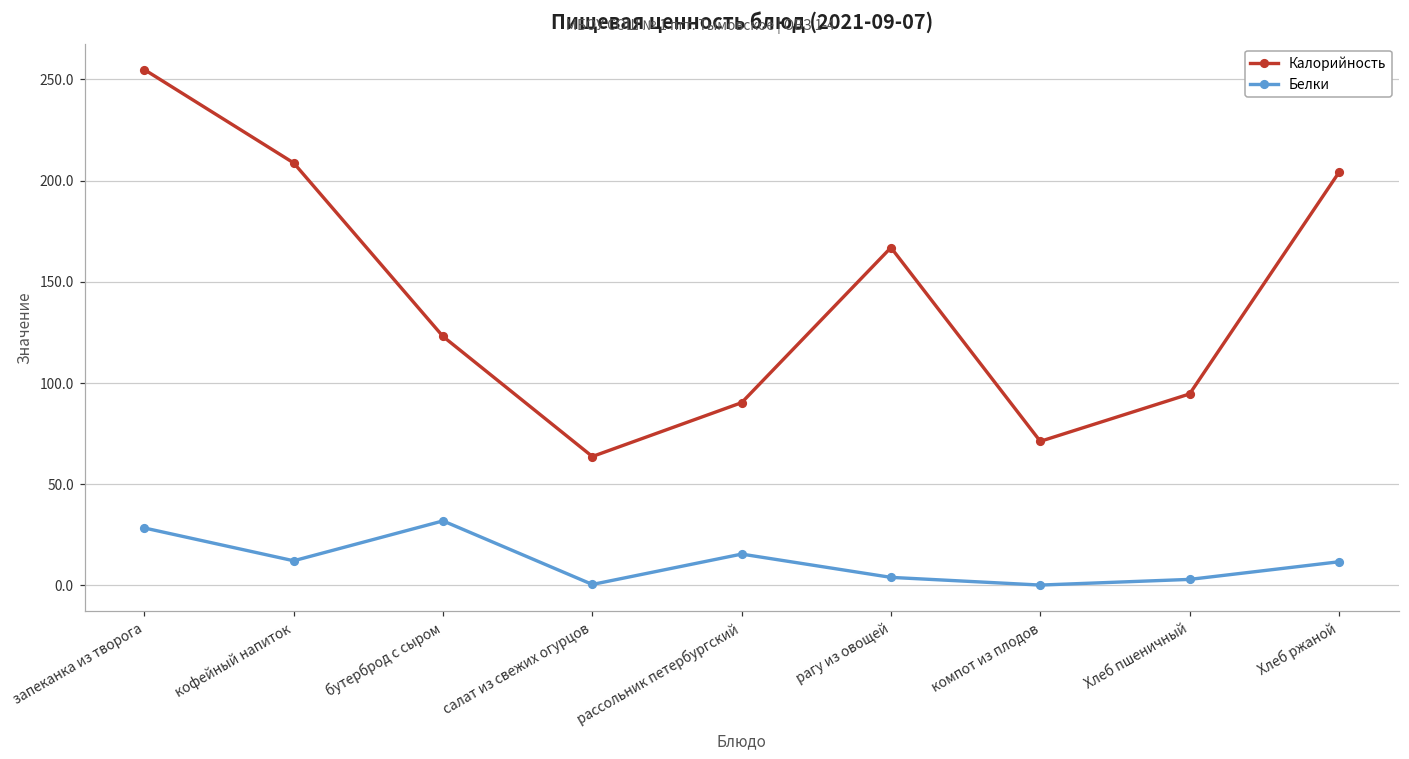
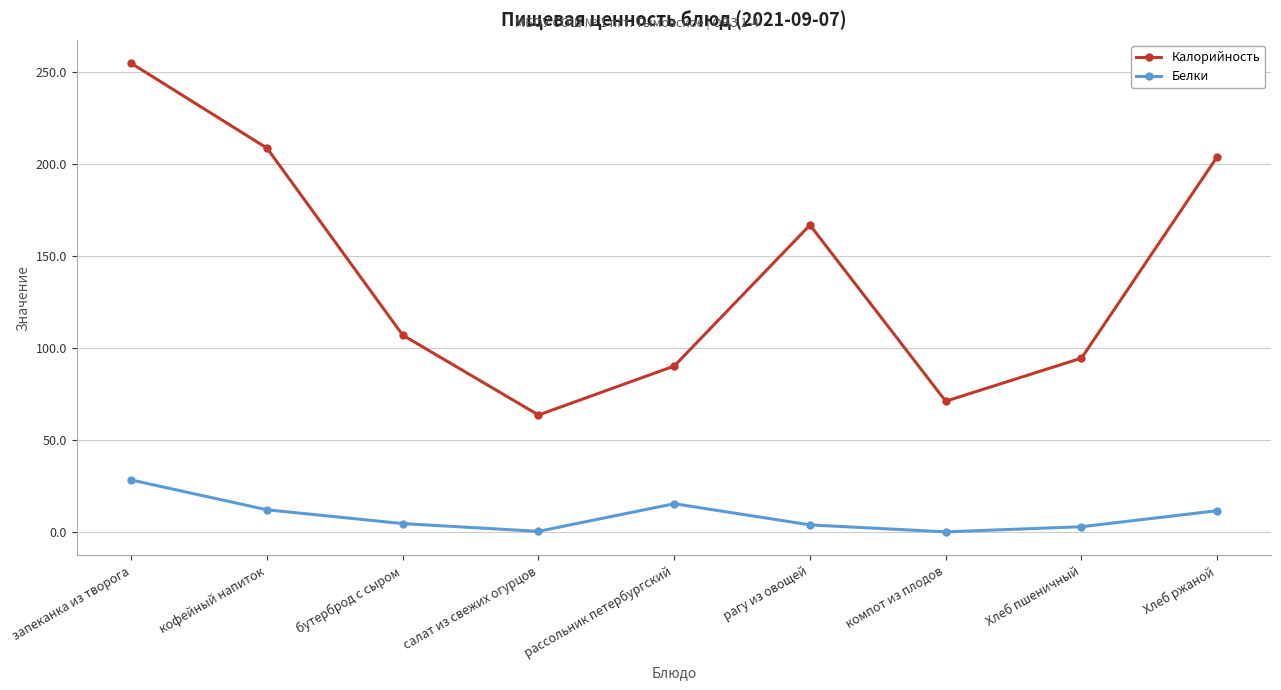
  {
    "Калорийность": {
      "запеканка из творога": 255,
      "кофейный напиток": 209,
-     "бутерброд с сыром": 123,
+     "бутерброд с сыром": 107,
      "салат из свежих огурцов": 64,
      "рассольник петербургский": 90,
      "рагу из овощей": 167,
      "компот из плодов": 71,
      "Хлеб пшеничный": 95,
      "Хлеб ржаной": 204
    },
    "Белки": {
      "запеканка из творога": 28,
      "кофейный напиток": 12,
-     "бутерброд с сыром": 32,
+     "бутерброд с сыром": 5,
      "салат из свежих огурцов": 1,
      "рассольник петербургский": 16,
      "рагу из овощей": 4,
      "компот из плодов": 0,
      "Хлеб пшеничный": 3,
      "Хлеб ржаной": 12
    }
  }
